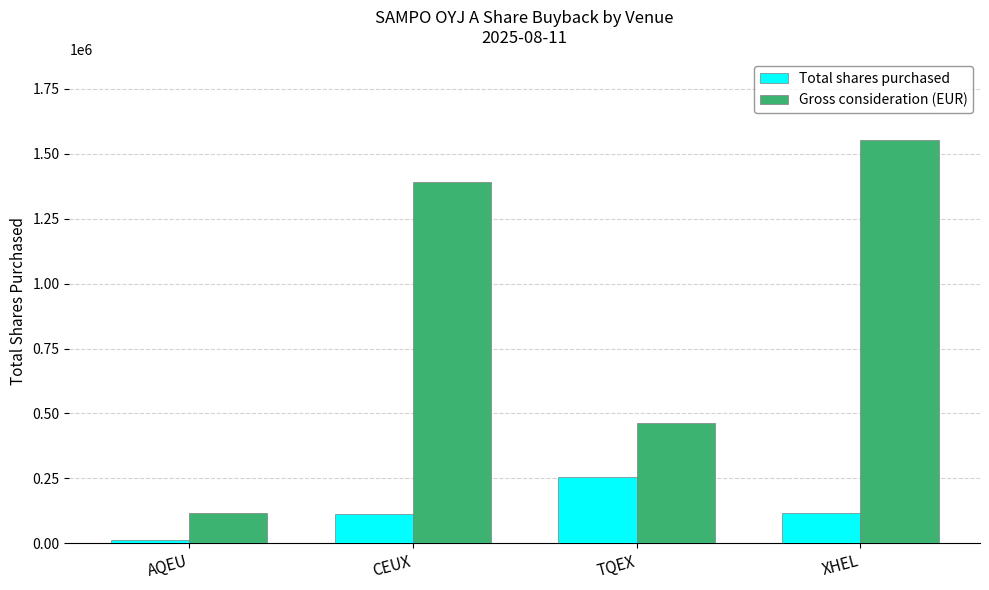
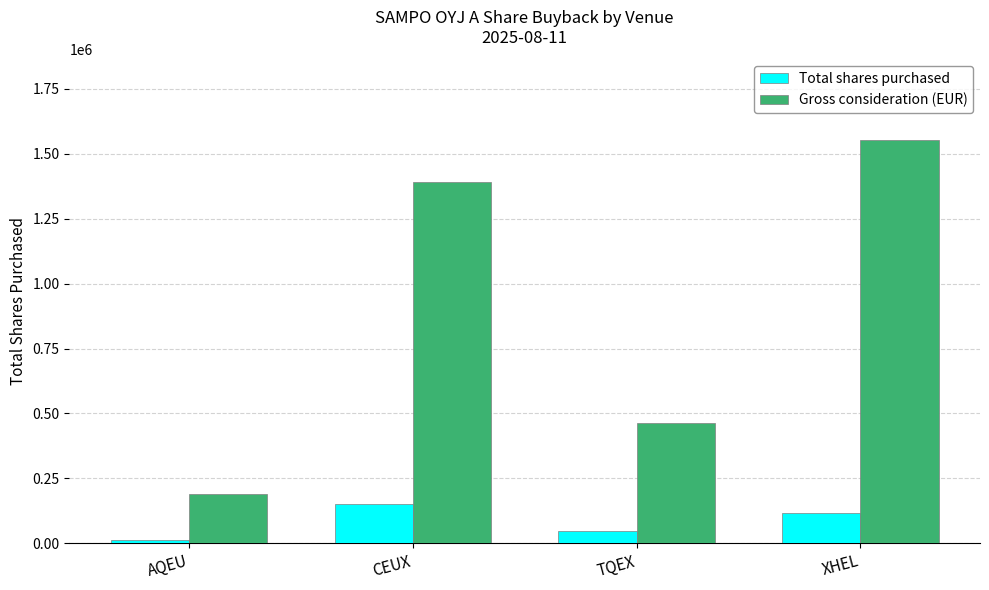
  {
    "Total shares purchased": {
      "AQEU": 10000,
-     "CEUX": 110000,
-     "TQEX": 260000,
+     "CEUX": 150000,
+     "TQEX": 50000,
      "XHEL": 120000
    },
    "Gross consideration (EUR)": {
-     "AQEU": 120000,
+     "AQEU": 190000,
      "CEUX": 1390000,
      "TQEX": 460000,
      "XHEL": 1550000
    }
  }
